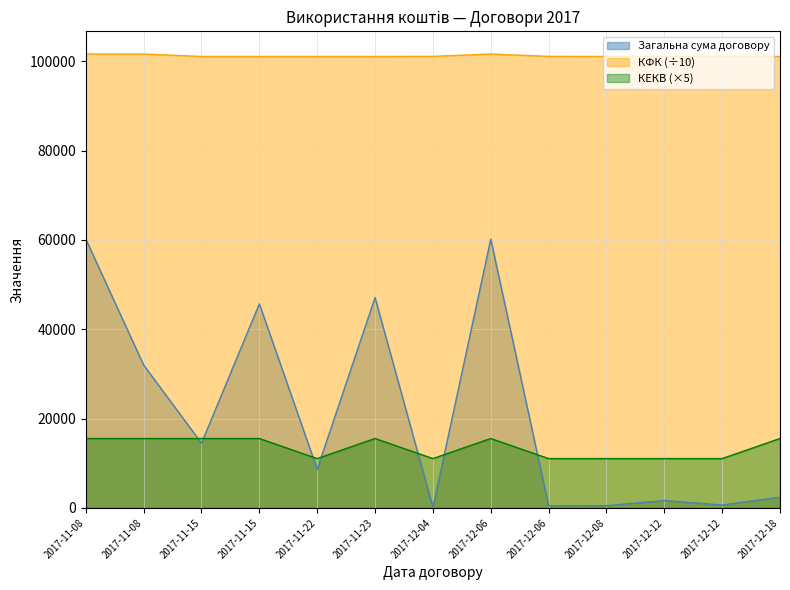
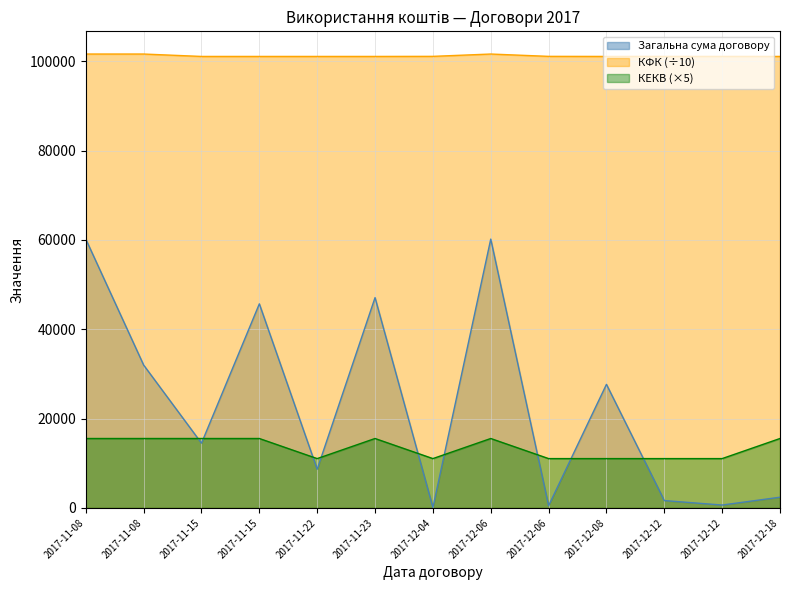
  {
    "Загальна сума договору": {
      "2017-11-22": 9000,
      "2017-11-23": 47000,
      "2017-12-04": 0,
-     "2017-12-08": 1000,
+     "2017-12-08": 28000,
      "2017-12-18": 2000
    },
    "КФК (÷10)": {
      "2017-11-22": 101000,
      "2017-11-23": 101000,
      "2017-12-04": 101000,
      "2017-12-18": 101000
    },
    "КЕКВ (×5)": {
      "2017-11-22": 11000,
      "2017-11-23": 16000,
      "2017-12-04": 11000,
      "2017-12-08": 11000,
      "2017-12-18": 16000
    }
  }
